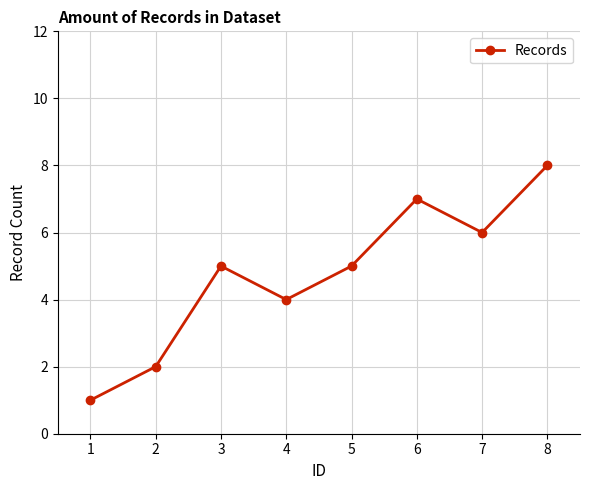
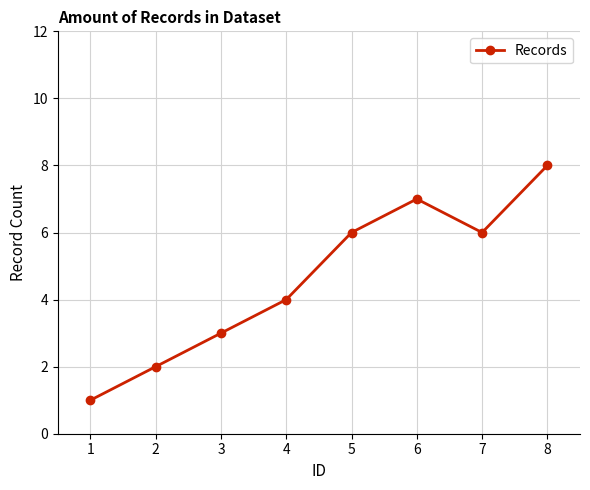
  {
    "1": 1,
    "2": 2,
-   "3": 5,
+   "3": 3,
    "4": 4,
-   "5": 5,
+   "5": 6,
    "6": 7,
    "7": 6,
    "8": 8
  }
